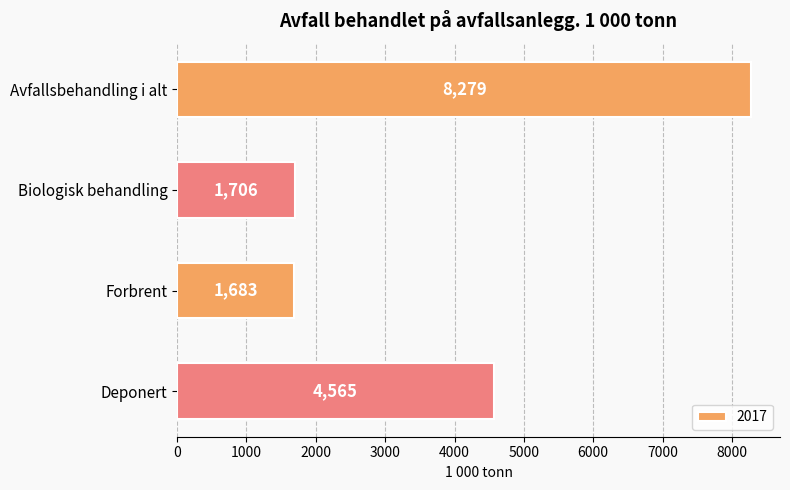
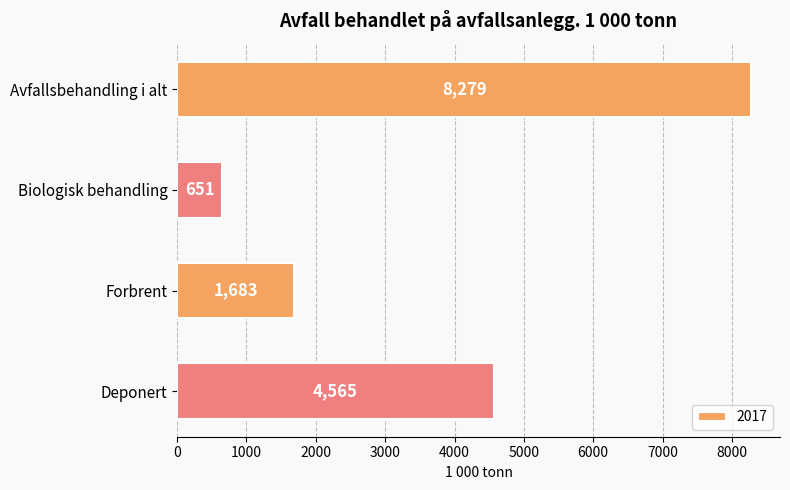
  {
    "Avfallsbehandling i alt": "8,279",
-   "Biologisk behandling": "1,706",
+   "Biologisk behandling": "651",
    "Forbrent": "1,683",
    "Deponert": "4,565"
  }
